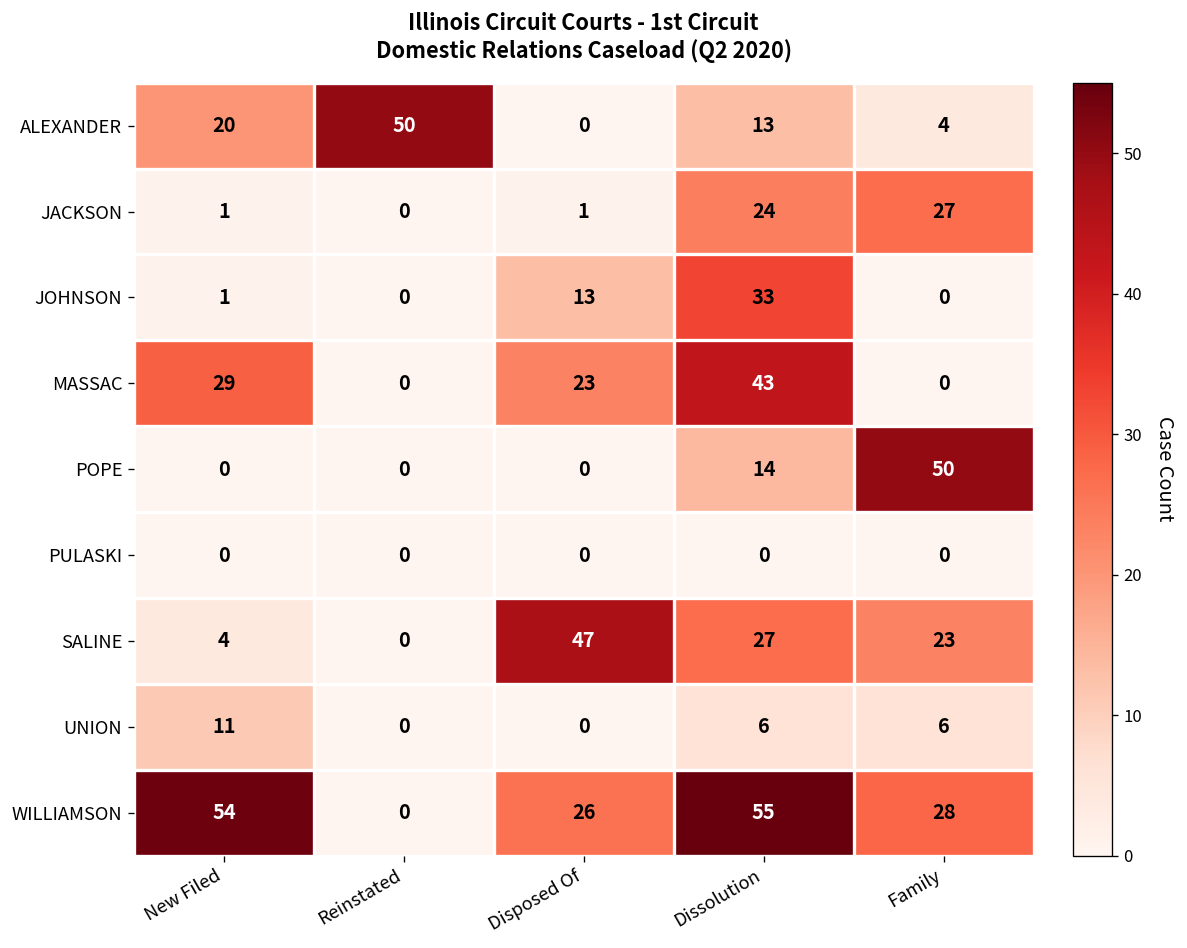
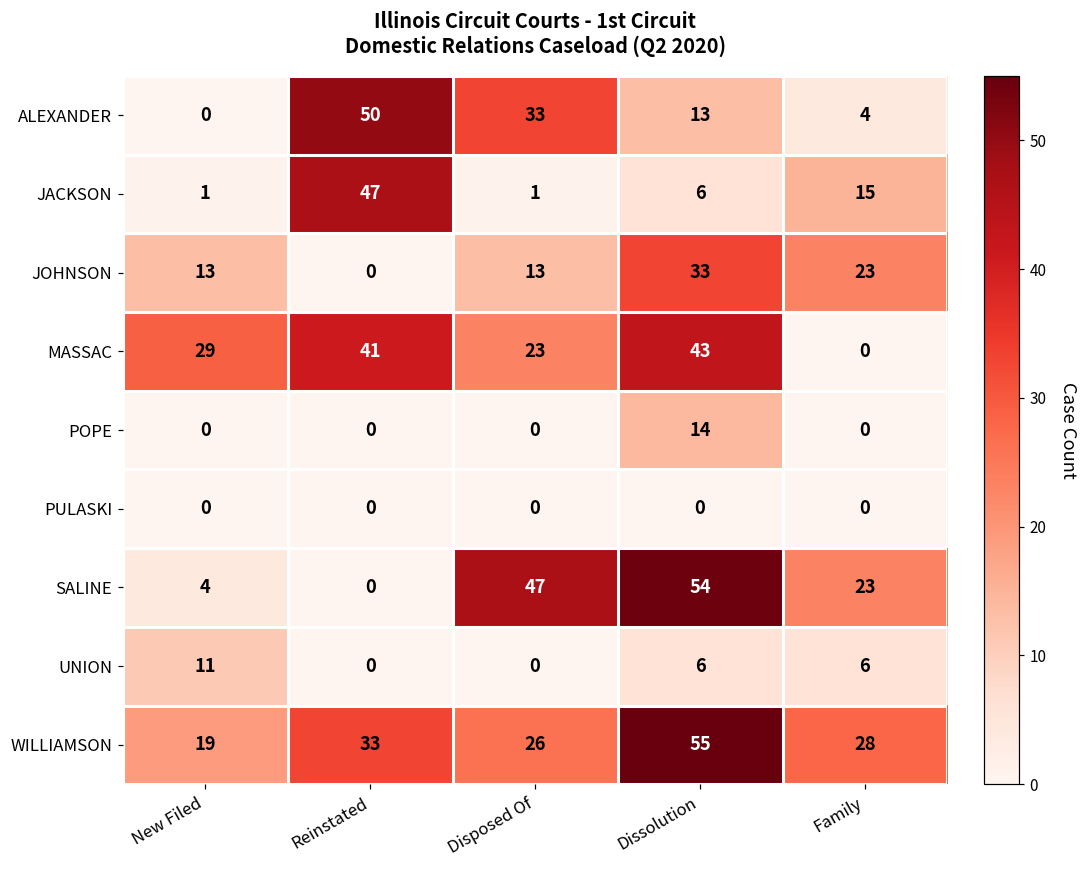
  {
    "ALEXANDER": {
-     "New Filed": 20,
+     "New Filed": 0,
      "Reinstated": 50,
-     "Disposed Of": 0,
+     "Disposed Of": 33,
      "Dissolution": 13,
      "Family": 4
    },
    "JACKSON": {
      "New Filed": 1,
-     "Reinstated": 0,
+     "Reinstated": 47,
      "Disposed Of": 1,
-     "Dissolution": 24,
-     "Family": 27
+     "Dissolution": 6,
+     "Family": 15
    },
    "JOHNSON": {
-     "New Filed": 1,
+     "New Filed": 13,
      "Reinstated": 0,
      "Disposed Of": 13,
      "Dissolution": 33,
-     "Family": 0
+     "Family": 23
    },
    "MASSAC": {
      "New Filed": 29,
-     "Reinstated": 0,
+     "Reinstated": 41,
      "Disposed Of": 23,
      "Dissolution": 43,
      "Family": 0
    },
    "POPE": {
      "New Filed": 0,
      "Reinstated": 0,
      "Disposed Of": 0,
      "Dissolution": 14,
-     "Family": 50
+     "Family": 0
    },
    "PULASKI": {
      "New Filed": 0,
      "Reinstated": 0,
      "Disposed Of": 0,
      "Dissolution": 0,
      "Family": 0
    },
    "SALINE": {
      "New Filed": 4,
      "Reinstated": 0,
      "Disposed Of": 47,
-     "Dissolution": 27,
+     "Dissolution": 54,
      "Family": 23
    },
    "UNION": {
      "New Filed": 11,
      "Reinstated": 0,
      "Disposed Of": 0,
      "Dissolution": 6,
      "Family": 6
    },
    "WILLIAMSON": {
-     "New Filed": 54,
-     "Reinstated": 0,
+     "New Filed": 19,
+     "Reinstated": 33,
      "Disposed Of": 26,
      "Dissolution": 55,
      "Family": 28
    }
  }
